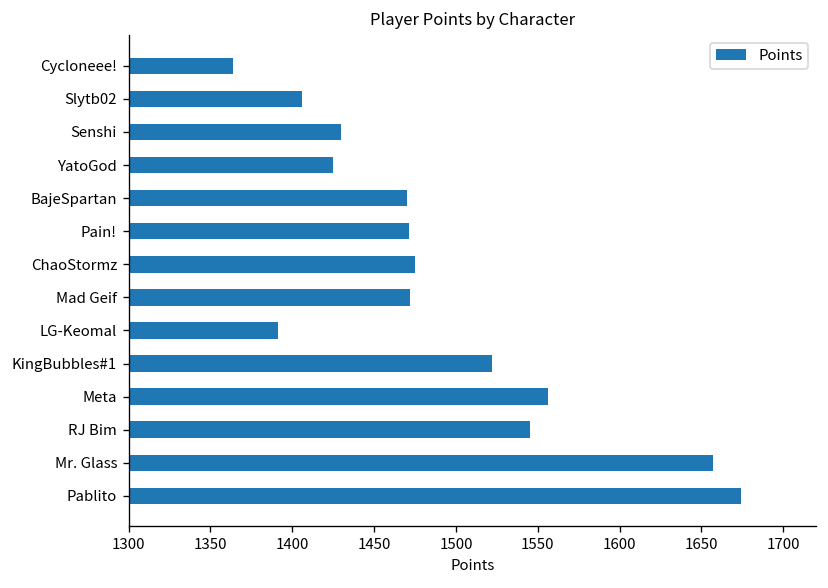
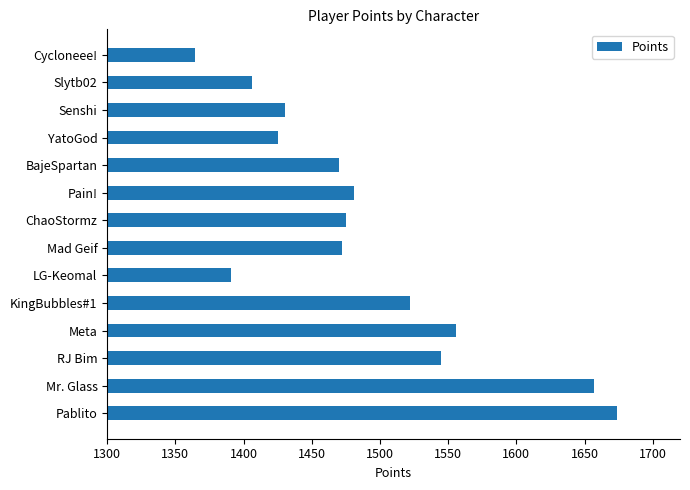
  {
    "Cycloneee!": 1364,
    "Slytb02": 1406,
    "Senshi": 1430,
    "YatoGod": 1425,
    "BajeSpartan": 1470,
-   "Pain!": 1471,
+   "Pain!": 1481,
    "ChaoStormz": 1475,
    "Mad Geif": 1472,
    "LG-Keomal": 1391,
    "KingBubbles#1": 1522,
    "Meta": 1556,
    "RJ Bim": 1545,
    "Mr. Glass": 1657,
    "Pablito": 1674
  }
